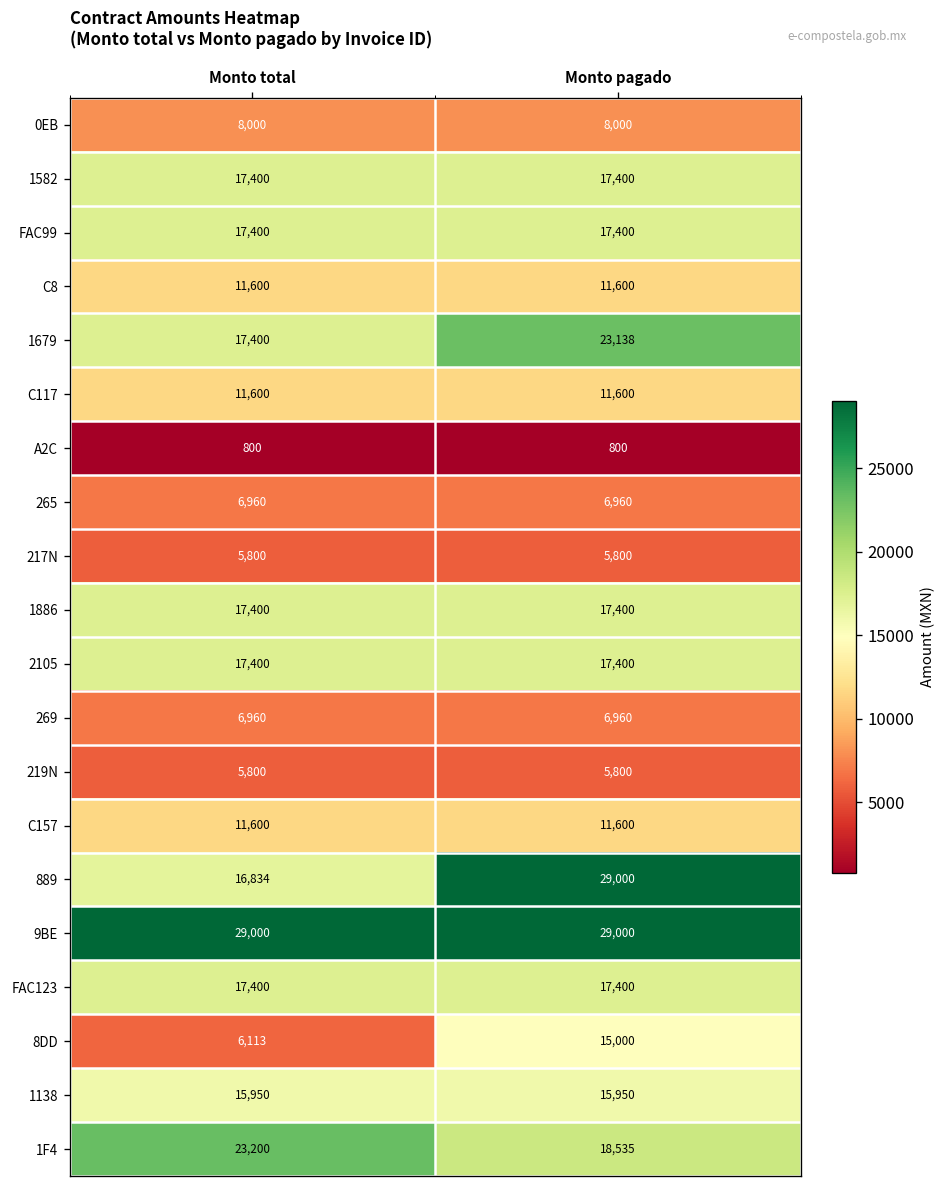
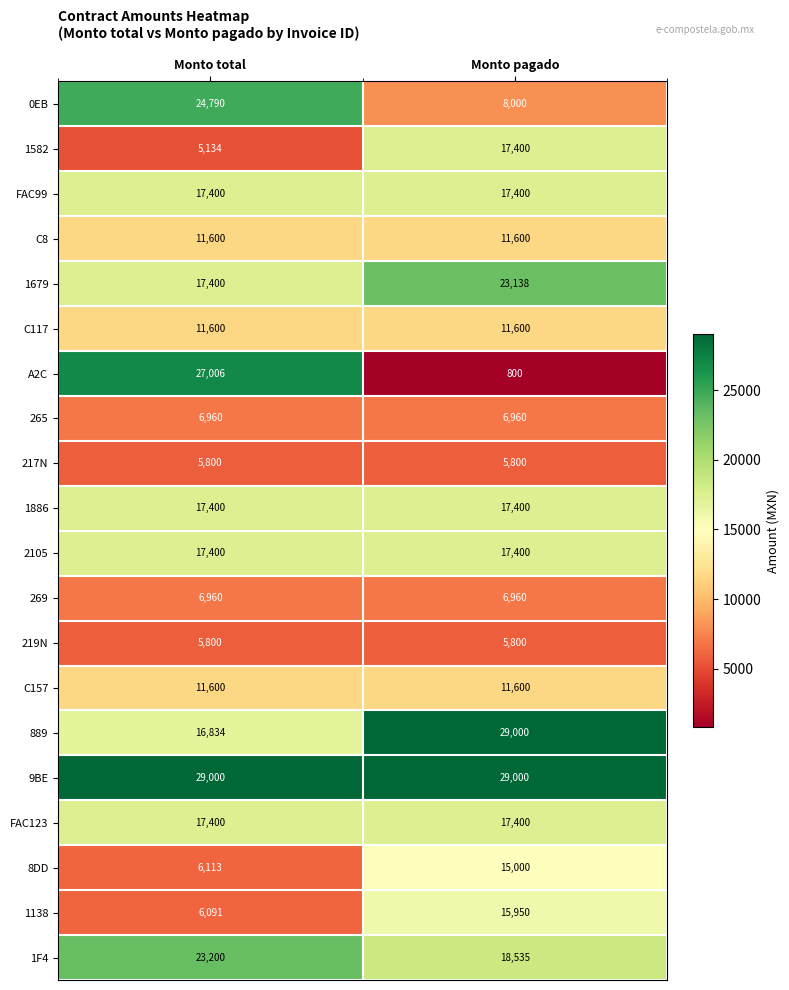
  {
    "0EB": {
-     "Monto total": "8,000",
+     "Monto total": "24,790",
      "Monto pagado": "8,000"
    },
    "1582": {
-     "Monto total": "17,400",
+     "Monto total": "5,134",
      "Monto pagado": "17,400"
    },
    "FAC99": {
      "Monto total": "17,400",
      "Monto pagado": "17,400"
    },
    "C8": {
      "Monto total": "11,600",
      "Monto pagado": "11,600"
    },
    "1679": {
      "Monto total": "17,400",
      "Monto pagado": "23,138"
    },
    "C117": {
      "Monto total": "11,600",
      "Monto pagado": "11,600"
    },
    "A2C": {
-     "Monto total": "800",
+     "Monto total": "27,006",
      "Monto pagado": "800"
    },
    "265": {
      "Monto total": "6,960",
      "Monto pagado": "6,960"
    },
    "217N": {
      "Monto total": "5,800",
      "Monto pagado": "5,800"
    },
    "1886": {
      "Monto total": "17,400",
      "Monto pagado": "17,400"
    },
    "2105": {
      "Monto total": "17,400",
      "Monto pagado": "17,400"
    },
    "269": {
      "Monto total": "6,960",
      "Monto pagado": "6,960"
    },
    "219N": {
      "Monto total": "5,800",
      "Monto pagado": "5,800"
    },
    "C157": {
      "Monto total": "11,600",
      "Monto pagado": "11,600"
    },
    "889": {
      "Monto total": "16,834",
      "Monto pagado": "29,000"
    },
    "9BE": {
      "Monto total": "29,000",
      "Monto pagado": "29,000"
    },
    "FAC123": {
      "Monto total": "17,400",
      "Monto pagado": "17,400"
    },
    "8DD": {
      "Monto total": "6,113",
      "Monto pagado": "15,000"
    },
    "1138": {
-     "Monto total": "15,950",
+     "Monto total": "6,091",
      "Monto pagado": "15,950"
    },
    "1F4": {
      "Monto total": "23,200",
      "Monto pagado": "18,535"
    }
  }
